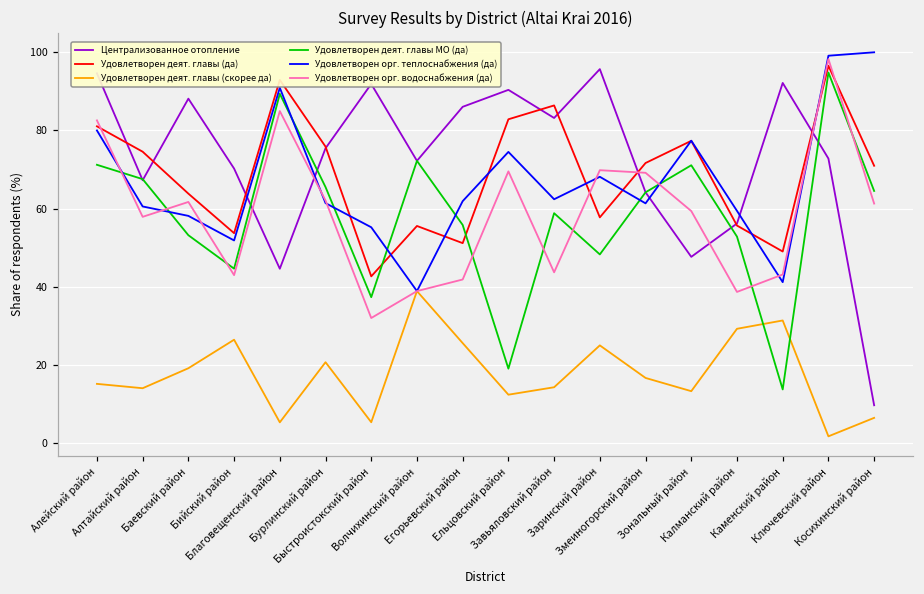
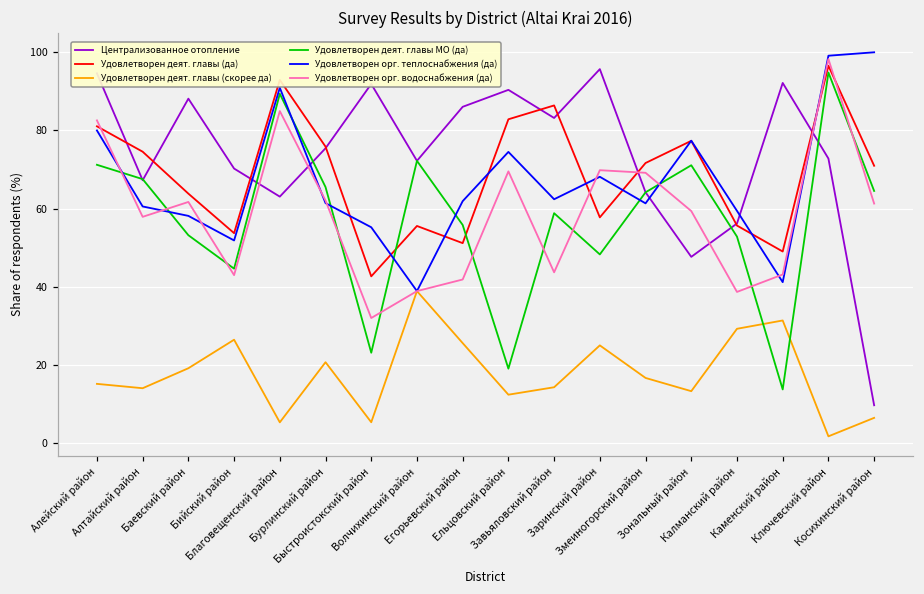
  {
    "Централизованное отопление": {
      "Баевский район": 88,
      "Бийский район": 70,
-     "Благовещенский район": 45,
+     "Благовещенский район": 63,
      "Егорьевский район": 86,
      "Ельцовский район": 90,
      "Завьяловский район": 83,
      "Заринский район": 96,
      "Зональный район": 48,
      "Каменский район": 92,
      "Ключевский район": 73,
      "Косихинский район": 10
    },
    "Удовлетворен деят. главы (да)": {
      "Алейский район": 81,
      "Алтайский район": 75,
      "Баевский район": 64,
      "Бийский район": 54,
      "Быстроистокский район": 43,
      "Волчихинский район": 56,
      "Егорьевский район": 51,
      "Ельцовский район": 83,
      "Завьяловский район": 86,
      "Заринский район": 58,
      "Змеиногорский район": 72,
      "Каменский район": 49,
      "Ключевский район": 97,
      "Косихинский район": 71
    },
    "Удовлетворен деят. главы (скорее да)": {
      "Алейский район": 15,
      "Алтайский район": 14,
      "Баевский район": 19,
      "Бийский район": 26,
      "Благовещенский район": 5,
      "Бурлинский район": 21,
      "Быстроистокский район": 5,
      "Егорьевский район": 26,
      "Ельцовский район": 12,
      "Завьяловский район": 14,
      "Заринский район": 25,
      "Змеиногорский район": 17,
      "Зональный район": 13,
      "Калманский район": 29,
      "Каменский район": 31,
      "Ключевский район": 2,
      "Косихинский район": 6
    },
    "Удовлетворен деят. главы МО (да)": {
      "Алейский район": 71,
      "Баевский район": 53,
      "Бийский район": 45,
      "Благовещенский район": 89,
      "Бурлинский район": 66,
-     "Быстроистокский район": 37,
+     "Быстроистокский район": 23,
      "Егорьевский район": 56,
      "Ельцовский район": 19,
      "Завьяловский район": 59,
      "Заринский район": 48,
      "Зональный район": 71,
      "Калманский район": 53,
      "Каменский район": 14,
      "Ключевский район": 95,
      "Косихинский район": 65
    },
    "Удовлетворен орг. теплоснабжения (да)": {
      "Алейский район": 80,
      "Алтайский район": 61,
      "Баевский район": 58,
      "Бийский район": 52,
      "Быстроистокский район": 55,
      "Егорьевский район": 62,
      "Ельцовский район": 75,
      "Завьяловский район": 62,
      "Заринский район": 68,
      "Змеиногорский район": 61,
      "Калманский район": 59,
      "Каменский район": 41,
      "Ключевский район": 99,
      "Косихинский район": 100
    },
    "Удовлетворен орг. водоснабжения (да)": {
      "Алейский район": 83,
      "Алтайский район": 58,
      "Баевский район": 62,
      "Бийский район": 43,
      "Благовещенский район": 85,
      "Быстроистокский район": 32,
      "Егорьевский район": 42,
      "Ельцовский район": 70,
      "Завьяловский район": 44,
      "Заринский район": 70,
      "Змеиногорский район": 69,
      "Зональный район": 59,
      "Калманский район": 39,
      "Каменский район": 43,
      "Ключевский район": 98,
      "Косихинский район": 61
    }
  }
